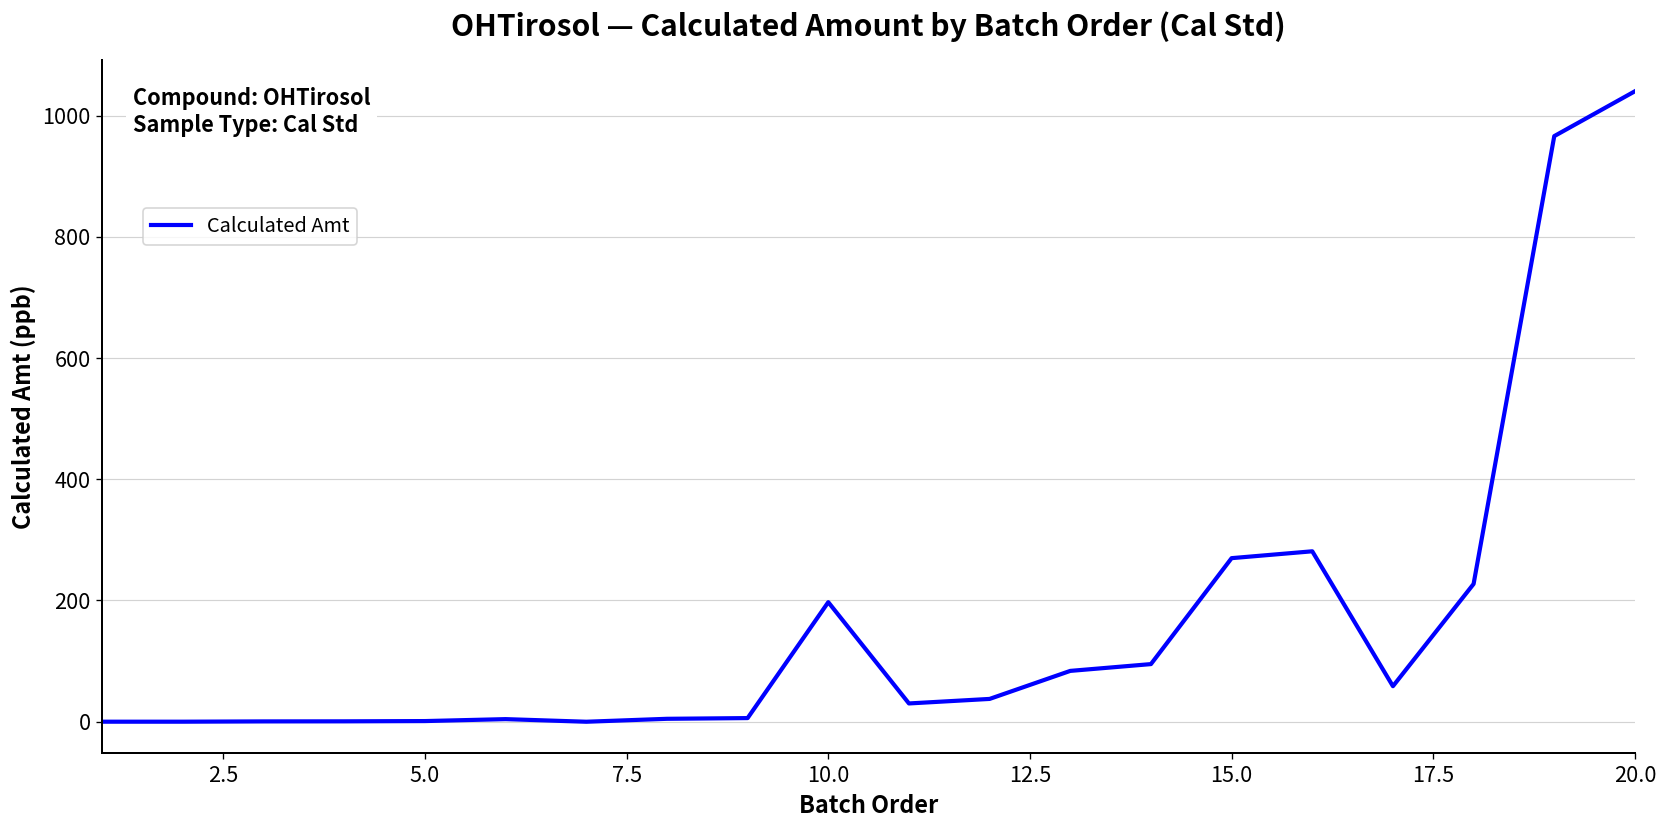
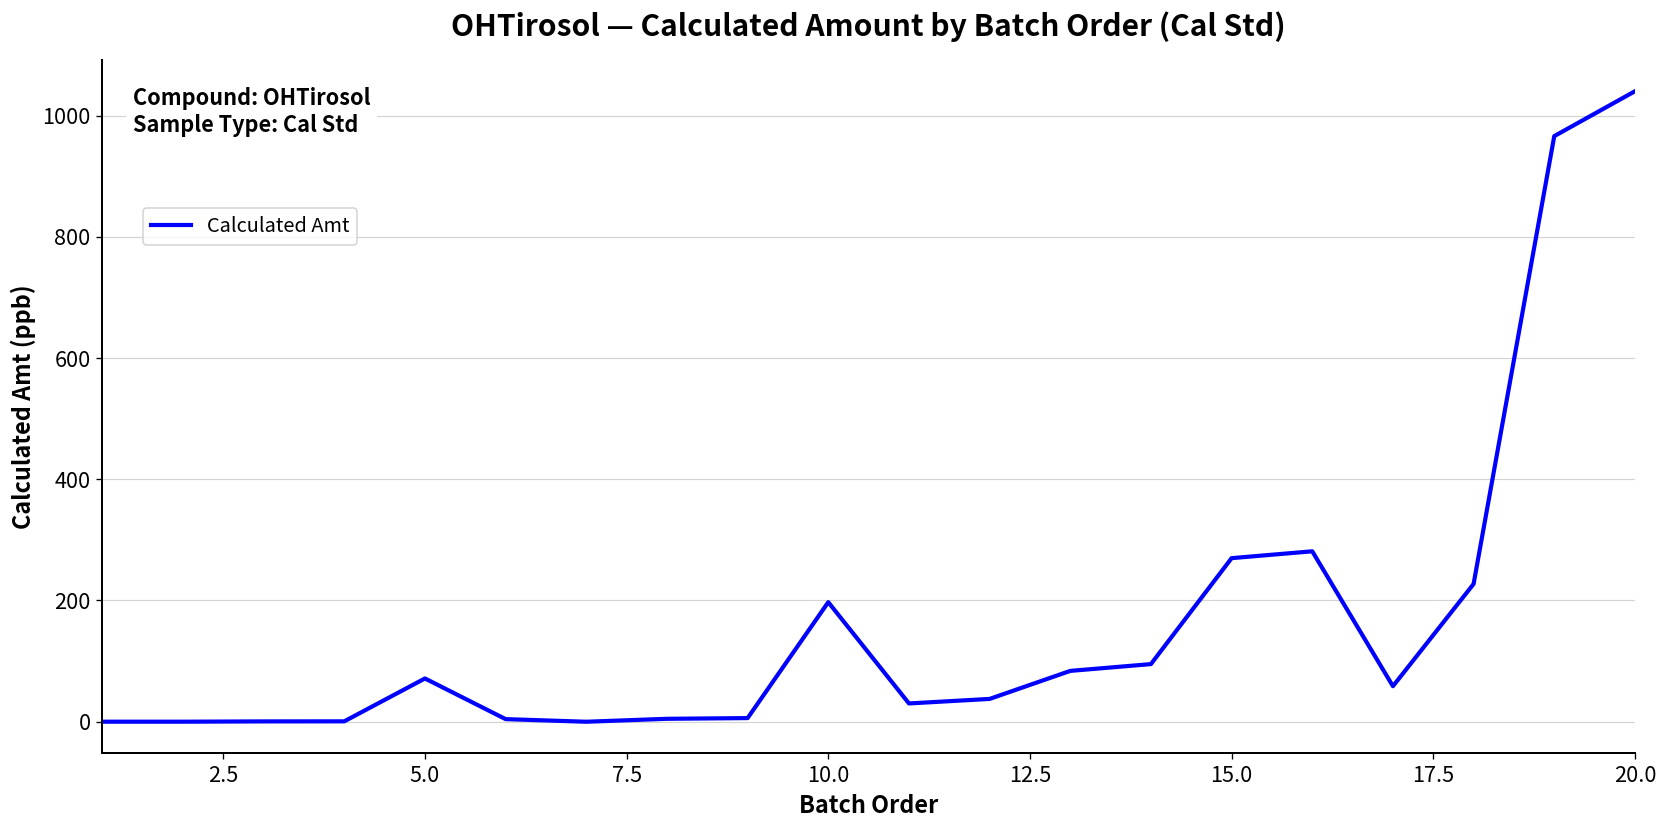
  {
-   "5.0": 0,
+   "5.0": 70,
    "10.0": 200,
    "15.0": 270,
    "20.0": 1040
  }
